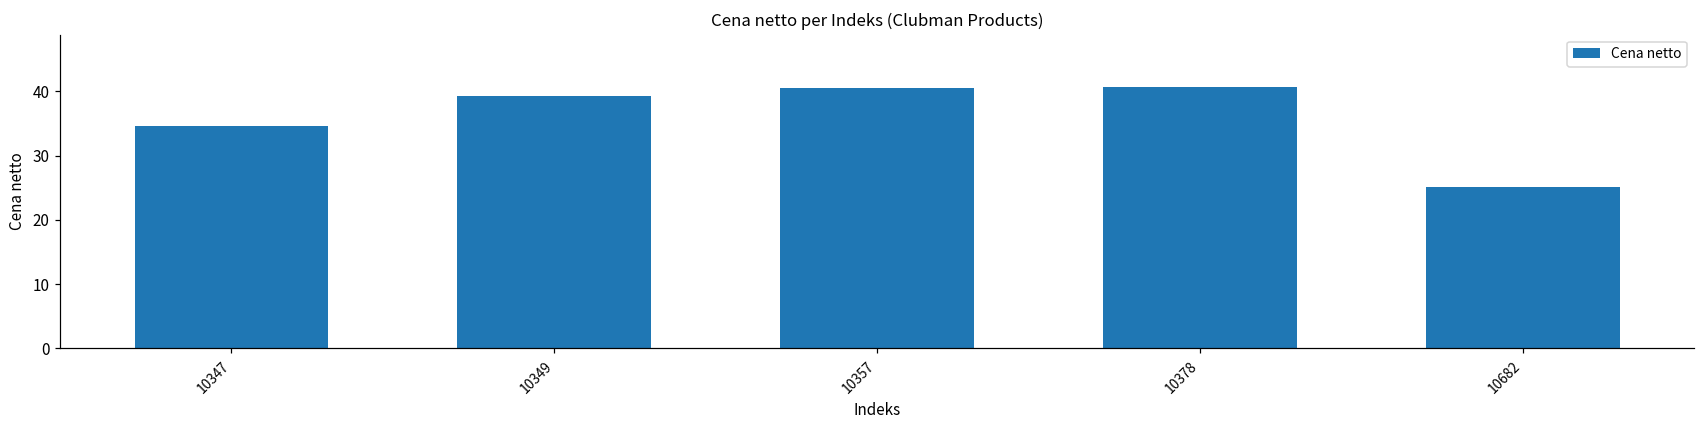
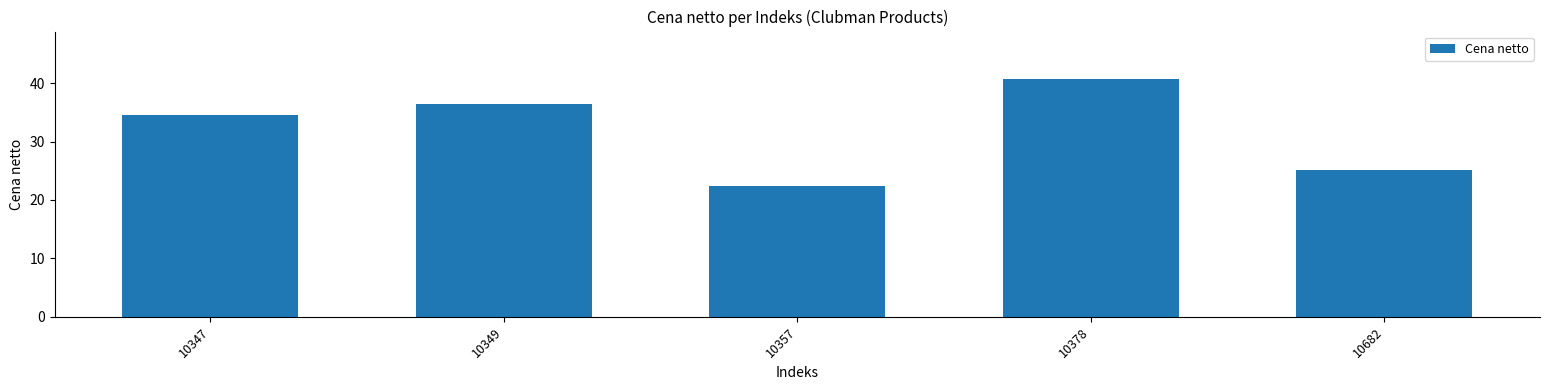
  {
    "10347": 35,
-   "10349": 39,
-   "10357": 41,
+   "10349": 36,
+   "10357": 22,
    "10378": 41,
    "10682": 25
  }
